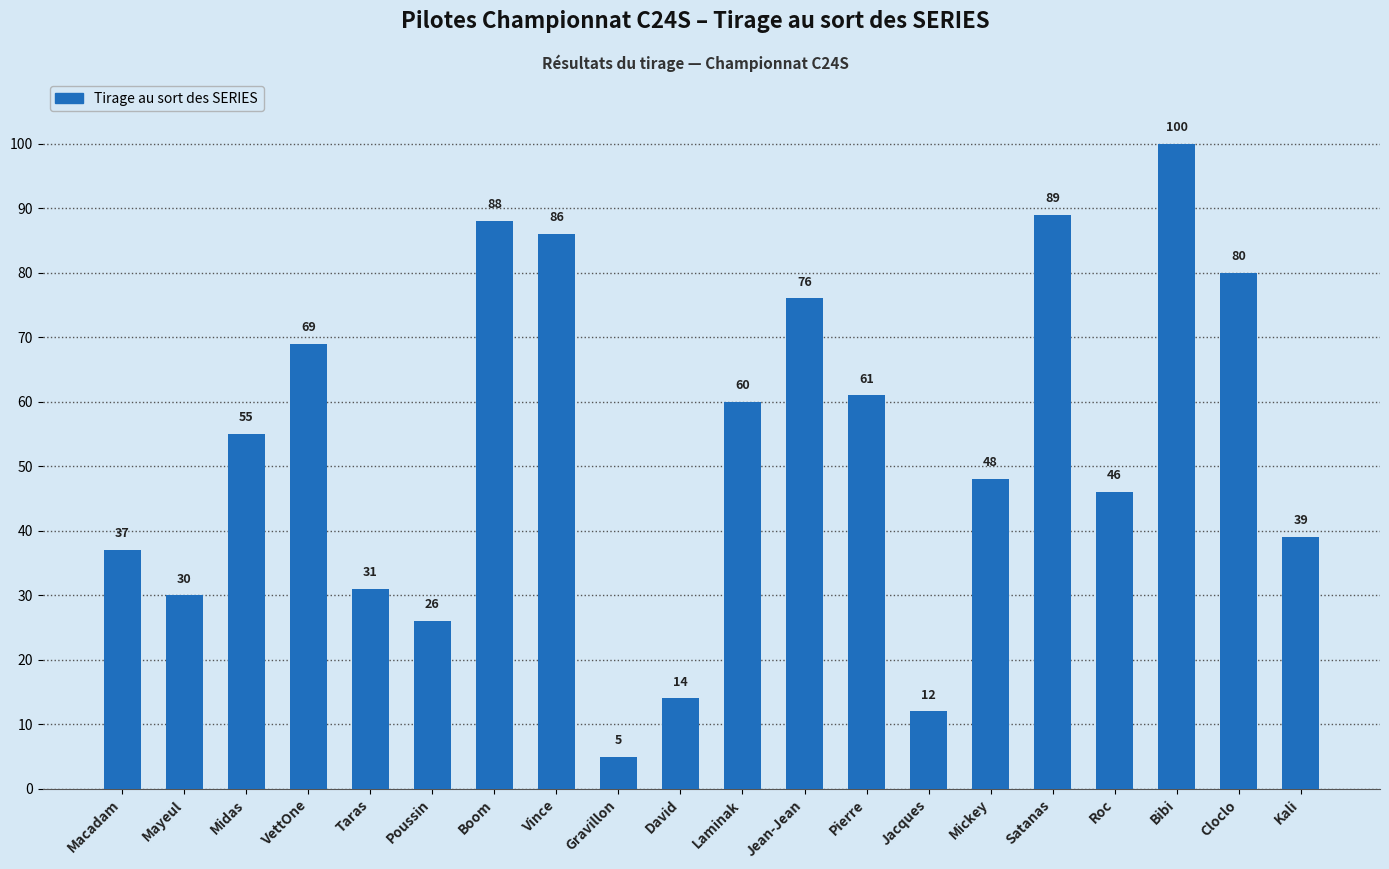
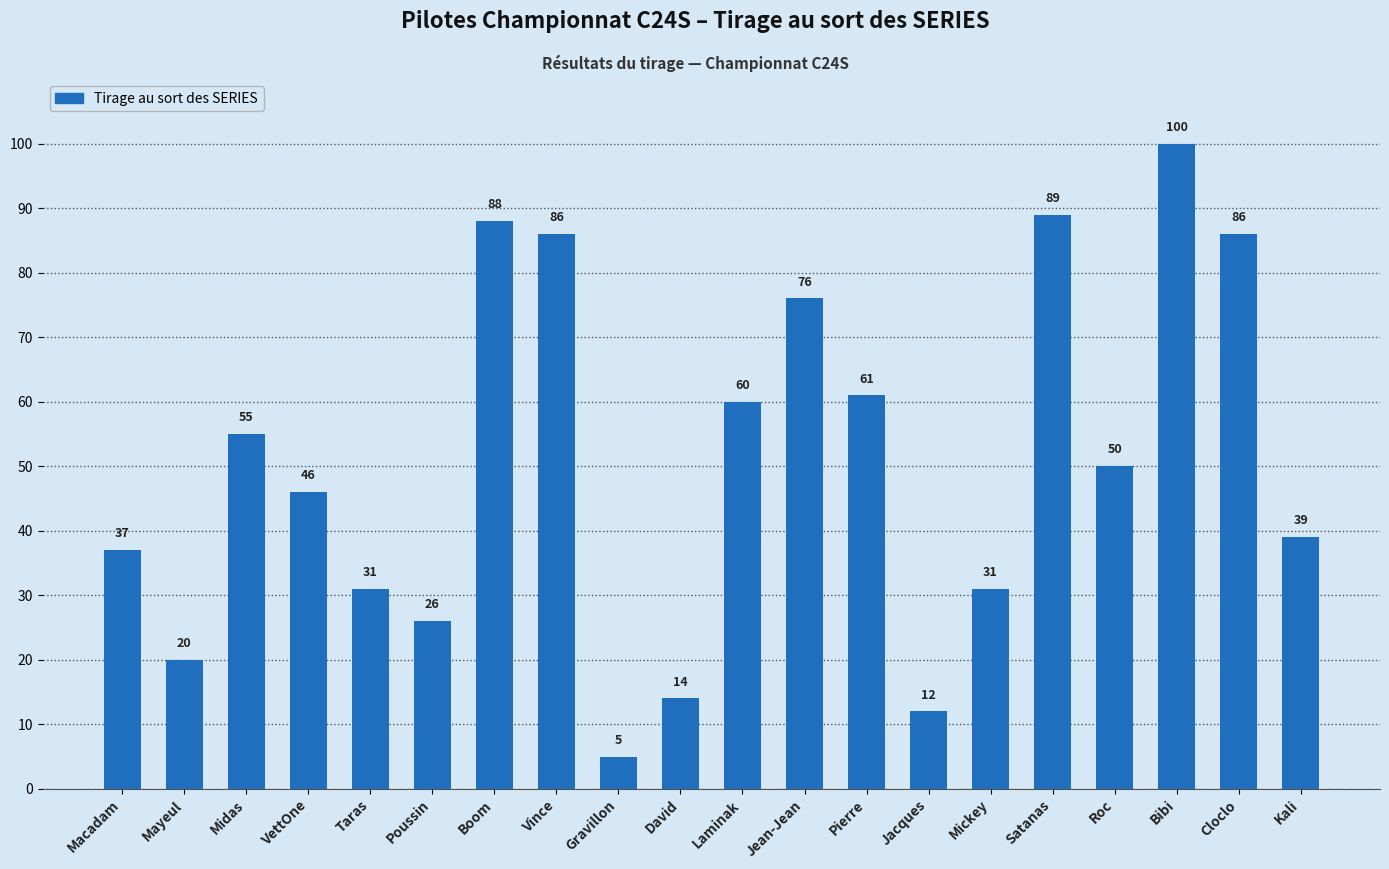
  {
    "Macadam": 37,
-   "Mayeul": 30,
+   "Mayeul": 20,
    "Midas": 55,
-   "VettOne": 69,
+   "VettOne": 46,
    "Taras": 31,
    "Poussin": 26,
    "Boom": 88,
    "Vince": 86,
    "Gravillon": 5,
    "David": 14,
    "Laminak": 60,
    "Jean-Jean": 76,
    "Pierre": 61,
    "Jacques": 12,
-   "Mickey": 48,
+   "Mickey": 31,
    "Satanas": 89,
-   "Roc": 46,
+   "Roc": 50,
    "Bibi": 100,
-   "Cloclo": 80,
+   "Cloclo": 86,
    "Kali": 39
  }
